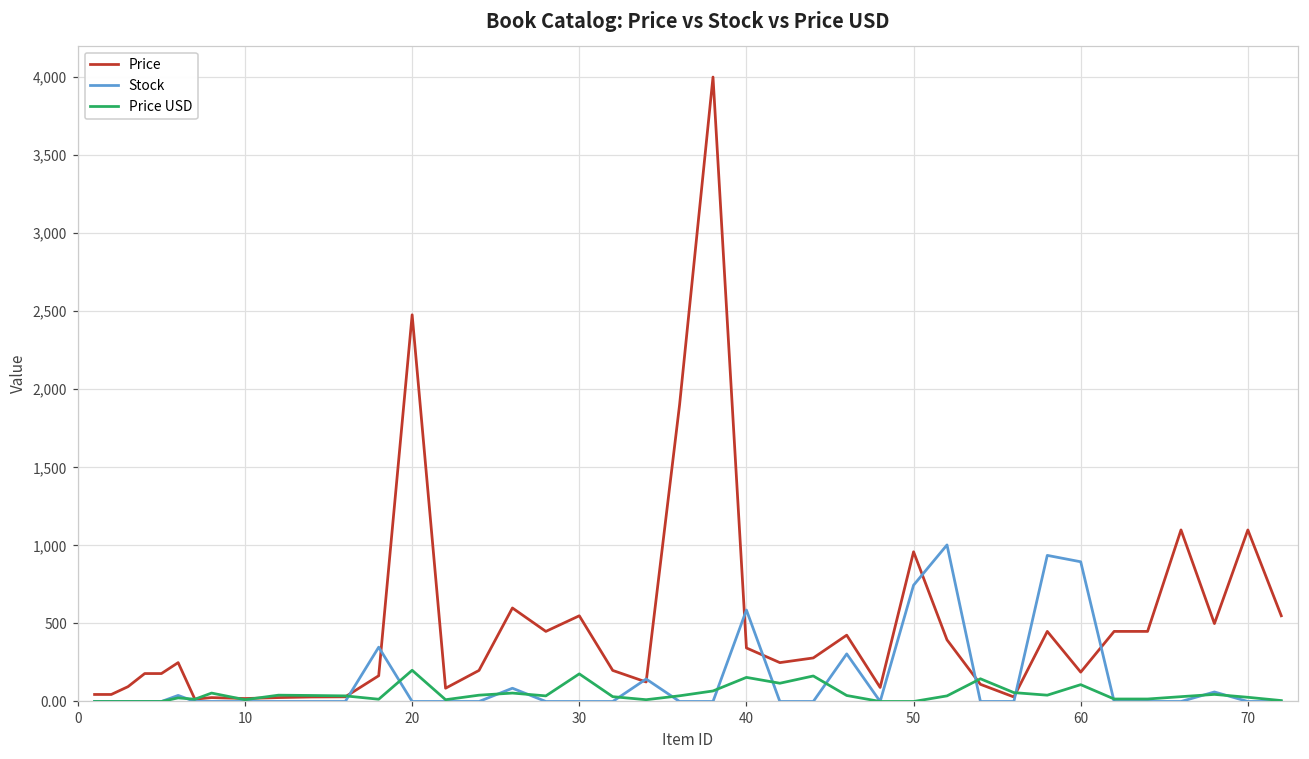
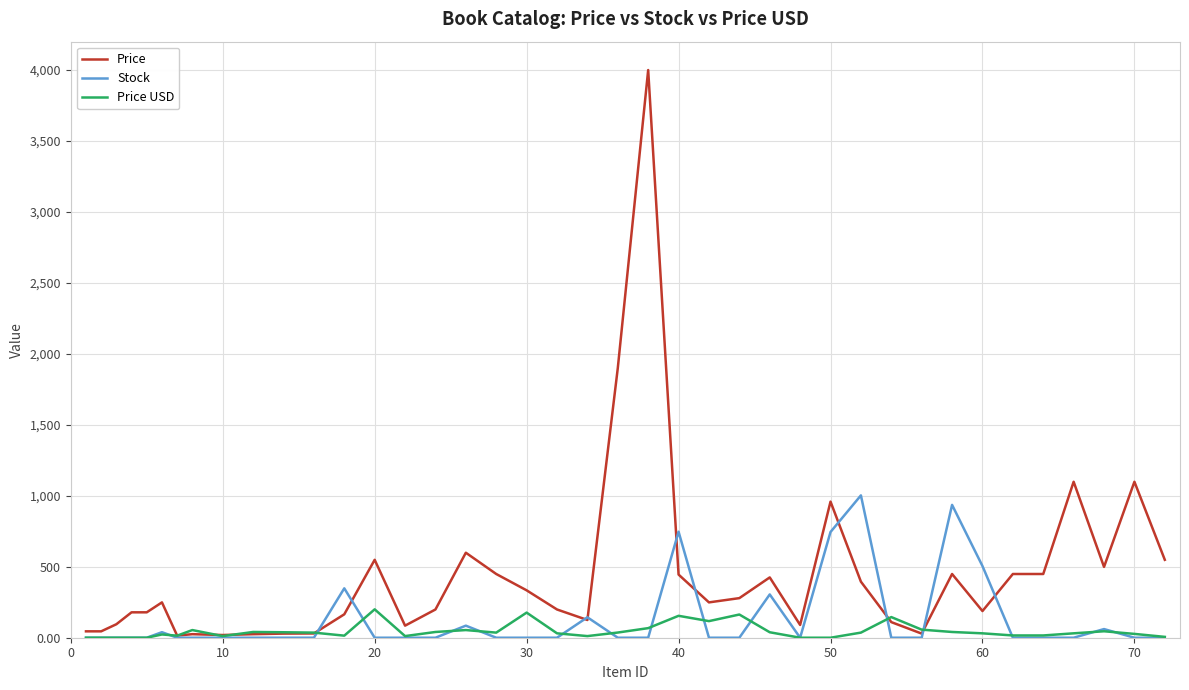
  {
    "Price": {
-     "20": "2,480",
-     "30": "550",
-     "40": "340",
+     "20": "550",
+     "30": "330",
+     "40": "450",
      "50": "960",
      "60": "190",
      "70": "1,100"
    },
    "Stock": {
      "20": "0",
      "30": "0",
-     "40": "590",
+     "40": "750",
      "50": "750",
-     "60": "900",
+     "60": "510",
      "70": "0"
    },
    "Price USD": {
      "20": "200",
      "30": "180",
      "40": "150",
      "50": "0",
-     "60": "110",
+     "60": "30",
      "70": "30"
    }
  }
